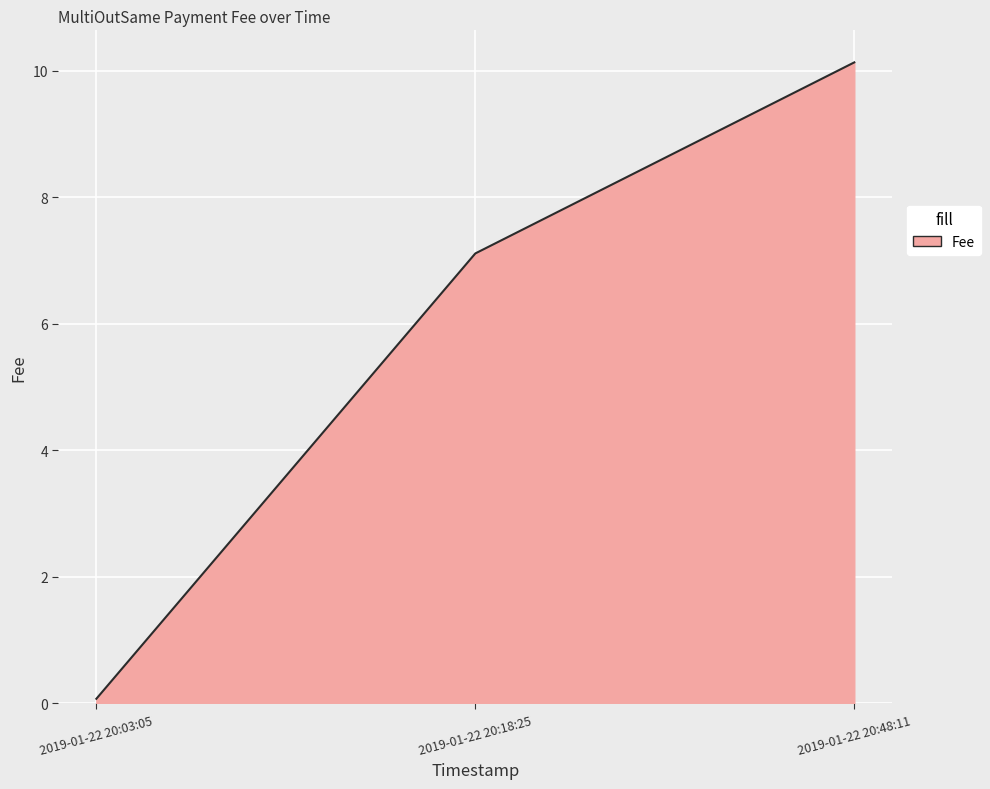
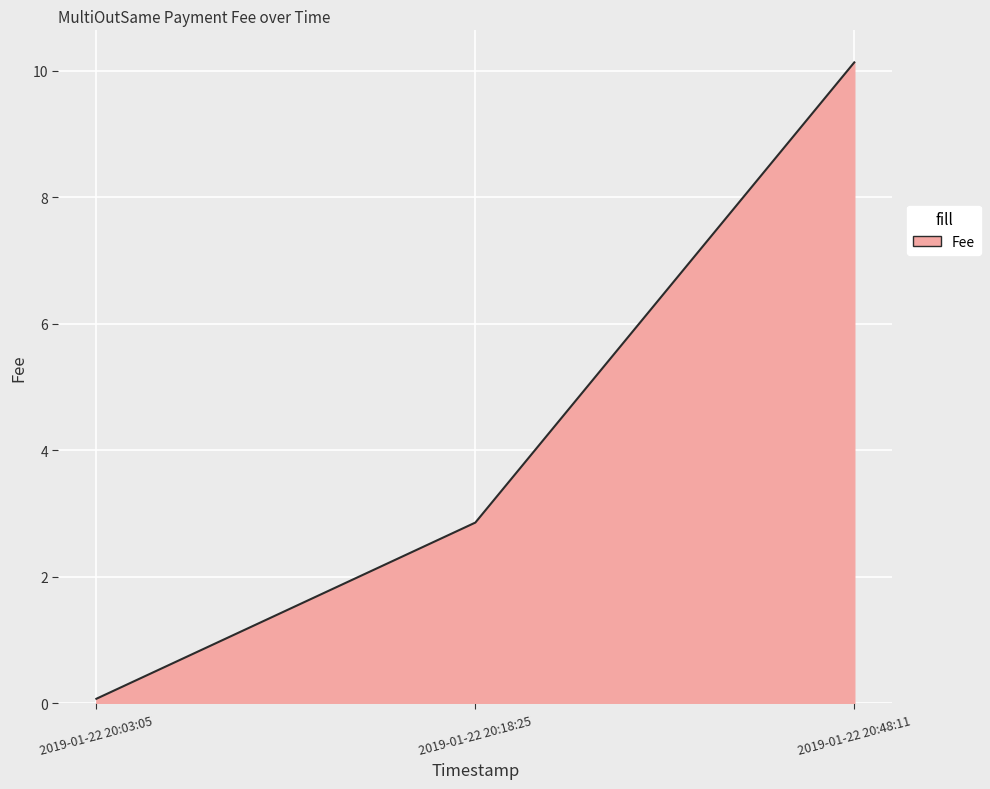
  {
    "2019-01-22 20:03:05": 0.1,
-   "2019-01-22 20:18:25": 7.1,
+   "2019-01-22 20:18:25": 2.9,
    "2019-01-22 20:48:11": 10.1
  }
